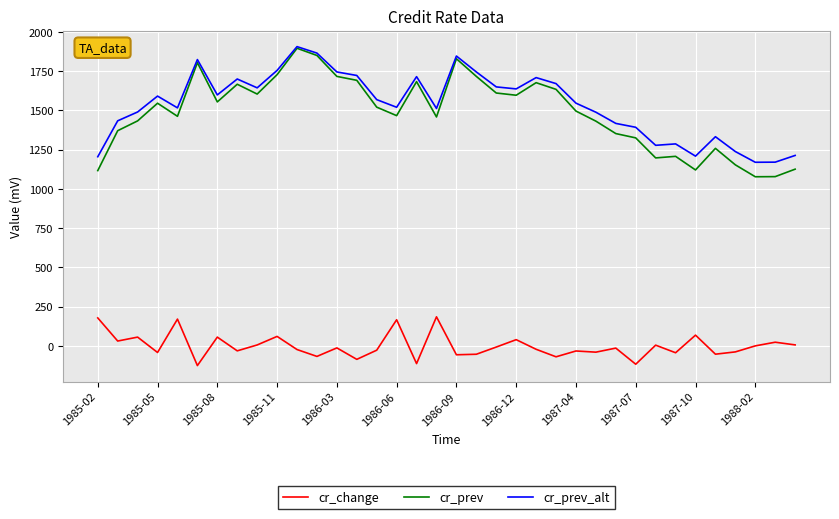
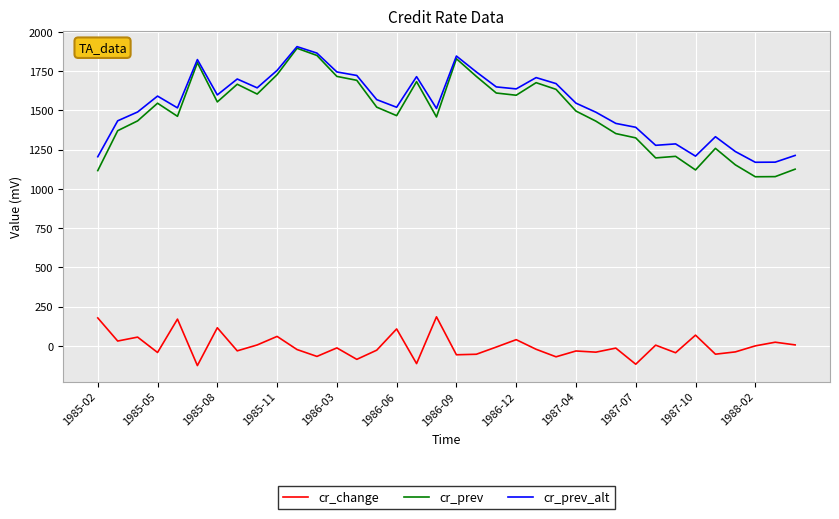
  {
    "cr_change": {
      "1985-02": 180,
      "1985-05": -40,
-     "1985-08": 60,
+     "1985-08": 120,
      "1985-11": 60,
      "1986-03": -10,
-     "1986-06": 170,
+     "1986-06": 110,
      "1986-09": -60,
      "1986-12": 40,
      "1987-04": -30,
      "1987-07": -120,
      "1987-10": 70,
      "1988-02": 0
    },
    "cr_prev": {
      "1985-02": 1120,
      "1985-05": 1550,
      "1985-08": 1550,
      "1985-11": 1730,
      "1986-03": 1720,
      "1986-06": 1470,
      "1986-09": 1830,
      "1986-12": 1600,
      "1987-04": 1500,
      "1987-07": 1330,
      "1987-10": 1120,
      "1988-02": 1080
    },
    "cr_prev_alt": {
      "1985-02": 1210,
      "1985-05": 1590,
      "1985-08": 1600,
      "1985-11": 1750,
      "1986-03": 1750,
      "1986-06": 1520,
      "1986-09": 1850,
      "1986-12": 1640,
      "1987-04": 1550,
      "1987-07": 1390,
      "1987-10": 1210,
      "1988-02": 1170
    }
  }
